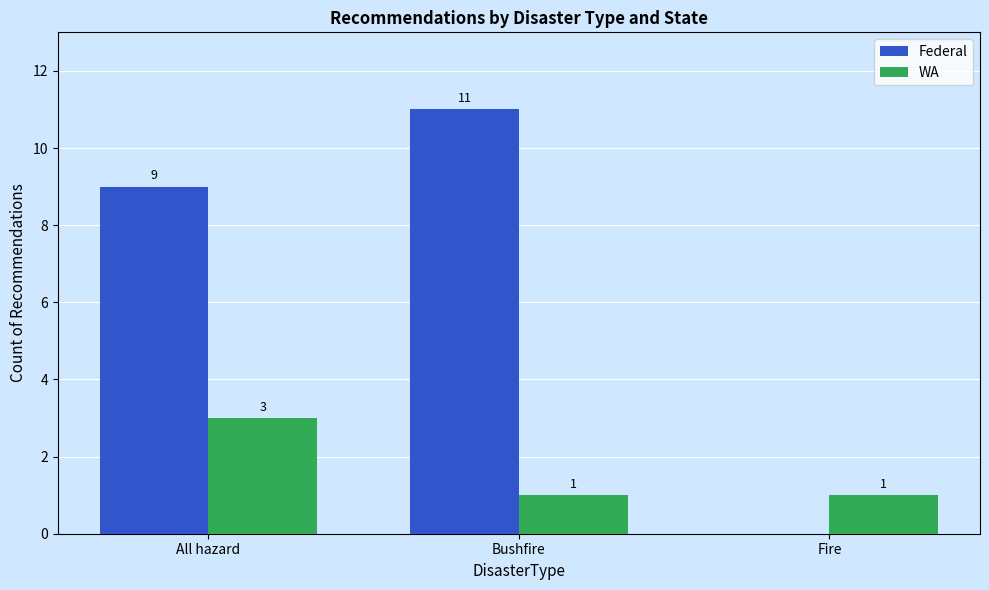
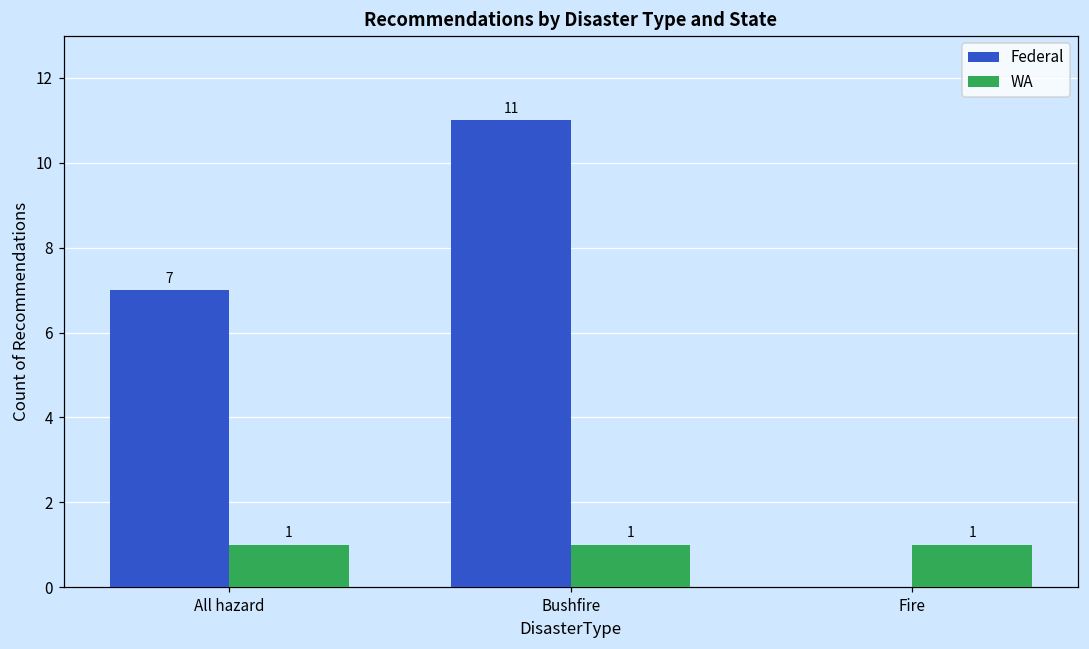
  {
    "Federal": {
-     "All hazard": 9,
+     "All hazard": 7,
      "Bushfire": 11
    },
    "WA": {
-     "All hazard": 3,
+     "All hazard": 1,
      "Bushfire": 1,
      "Fire": 1
    }
  }
